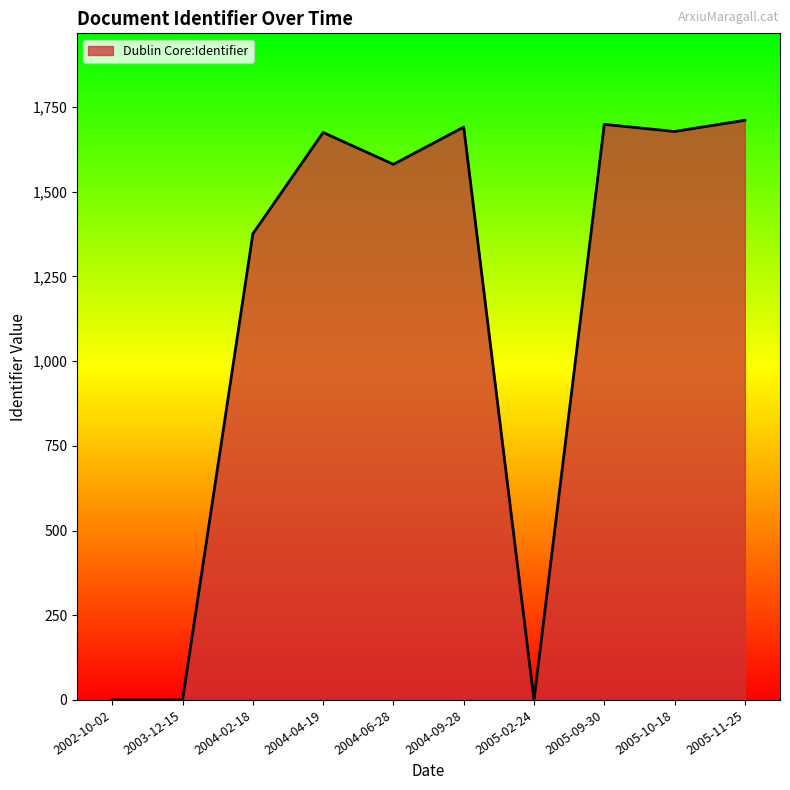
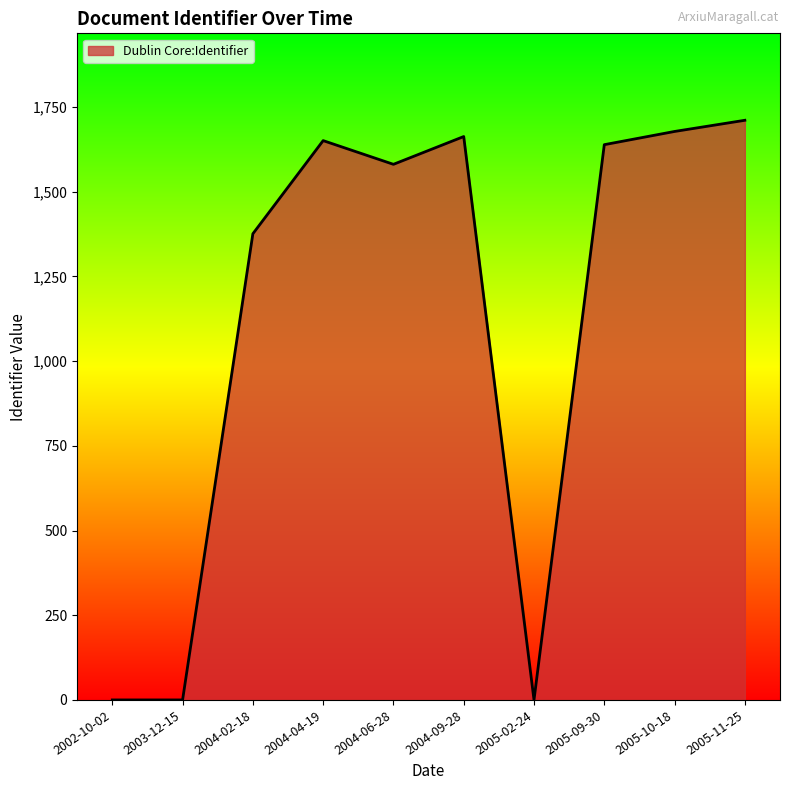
  {
    "2002-10-02": "0",
    "2003-12-15": "0",
    "2004-02-18": "1,380",
-   "2004-04-19": "1,680",
+   "2004-04-19": "1,650",
    "2004-06-28": "1,580",
-   "2004-09-28": "1,690",
+   "2004-09-28": "1,660",
    "2005-02-24": "0",
-   "2005-09-30": "1,700",
+   "2005-09-30": "1,640",
    "2005-10-18": "1,680",
    "2005-11-25": "1,710"
  }
